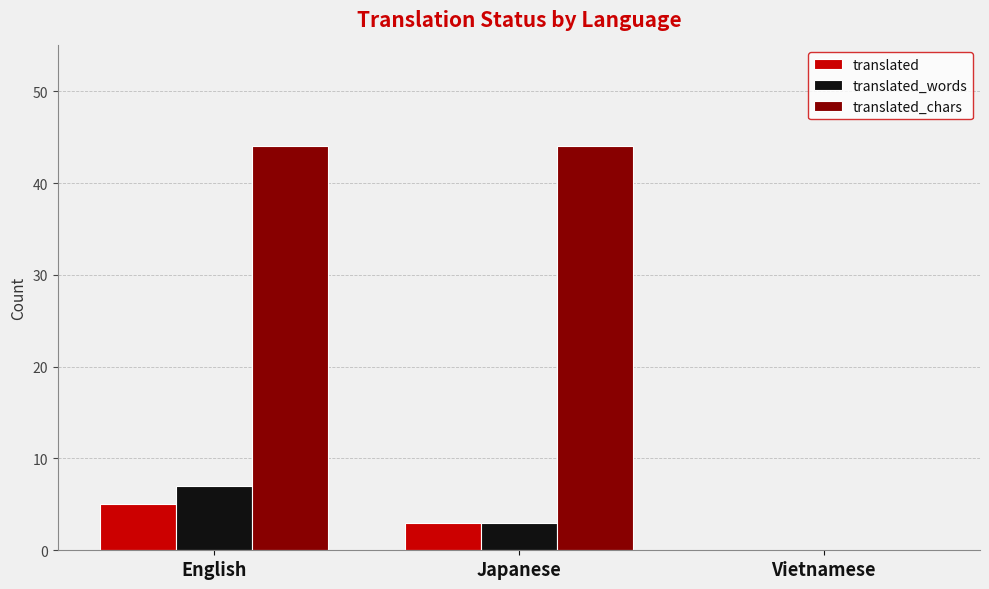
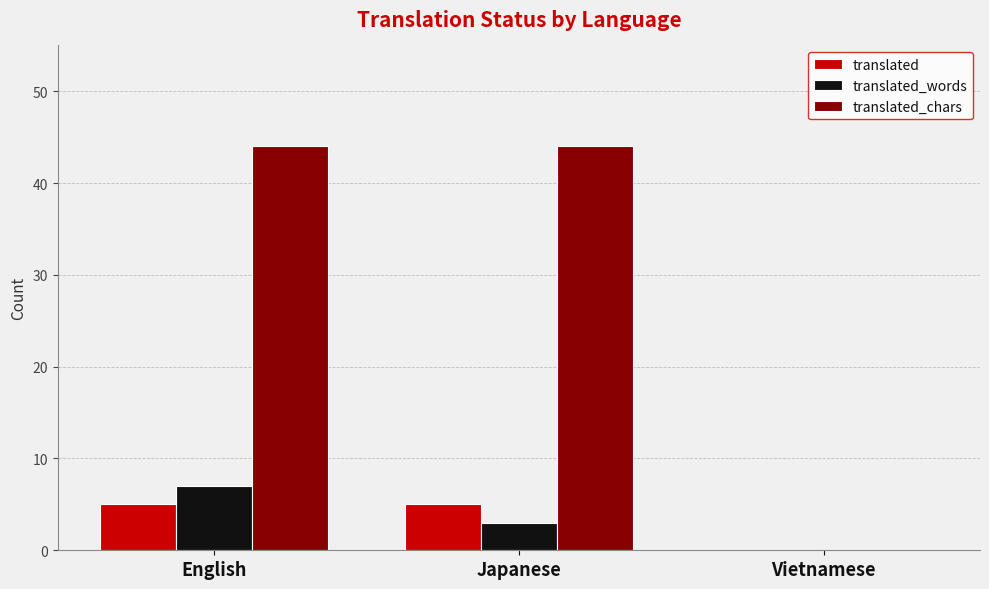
  {
    "translated": {
      "English": 5,
-     "Japanese": 3,
+     "Japanese": 5,
      "Vietnamese": 0
    },
    "translated_words": {
      "English": 7,
      "Japanese": 3,
      "Vietnamese": 0
    },
    "translated_chars": {
      "English": 44,
      "Japanese": 44,
      "Vietnamese": 0
    }
  }
